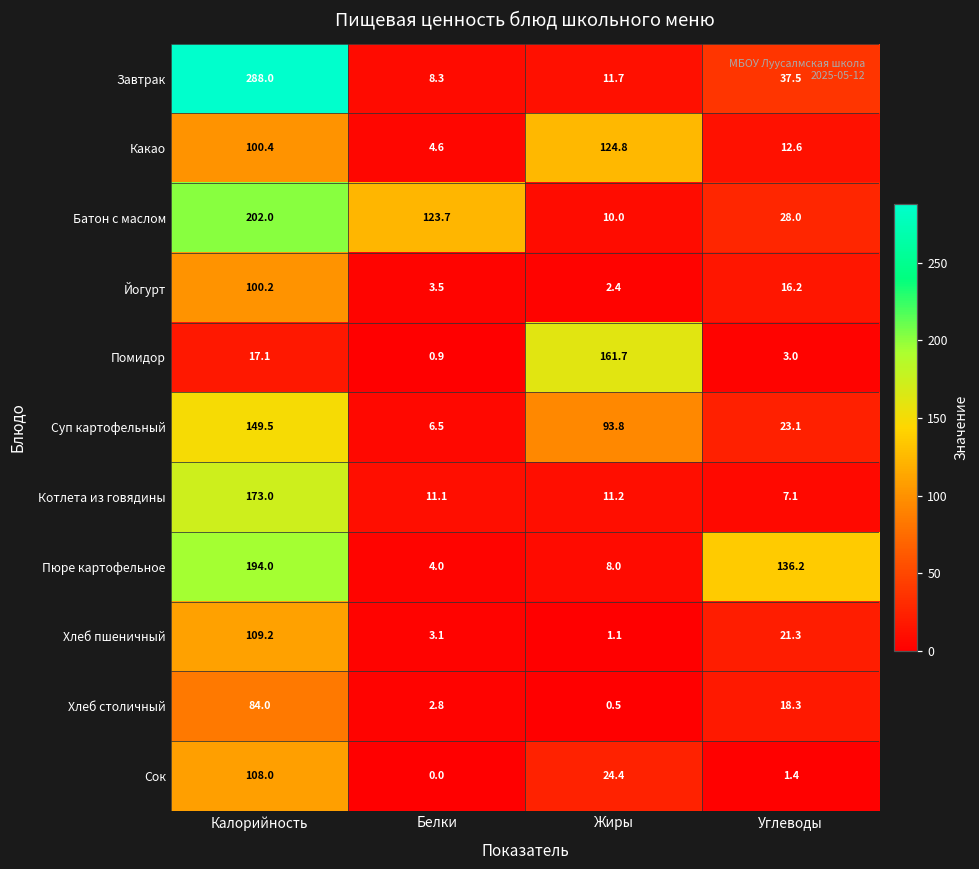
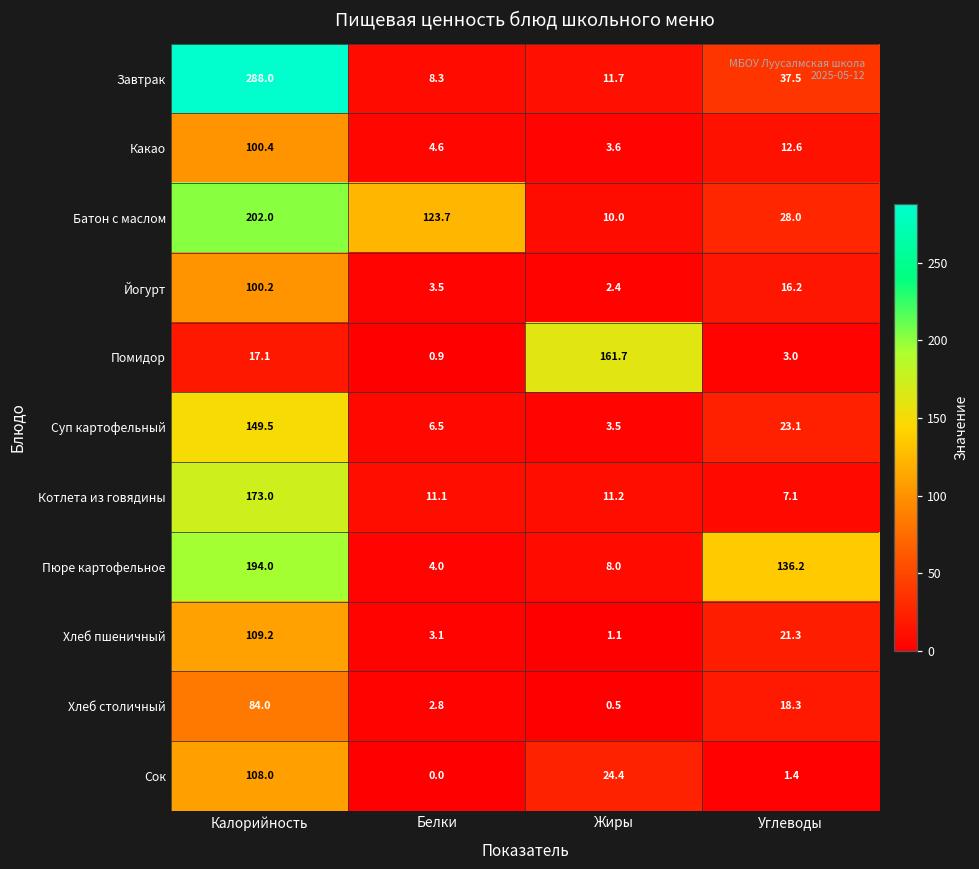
  {
    "Завтрак": {
      "Калорийность": 288.0,
      "Белки": 8.3,
      "Жиры": 11.7
    },
    "Какао": {
      "Калорийность": 100.4,
      "Белки": 4.6,
-     "Жиры": 124.8,
+     "Жиры": 3.6,
      "Углеводы": 12.6
    },
    "Батон с маслом": {
      "Калорийность": 202.0,
      "Белки": 123.7,
      "Жиры": 10.0,
      "Углеводы": 28.0
    },
    "Йогурт": {
      "Калорийность": 100.2,
      "Белки": 3.5,
      "Жиры": 2.4,
      "Углеводы": 16.2
    },
    "Помидор": {
      "Калорийность": 17.1,
      "Белки": 0.9,
      "Жиры": 161.7,
      "Углеводы": 3.0
    },
    "Суп картофельный": {
      "Калорийность": 149.5,
      "Белки": 6.5,
-     "Жиры": 93.8,
+     "Жиры": 3.5,
      "Углеводы": 23.1
    },
    "Котлета из говядины": {
      "Калорийность": 173.0,
      "Белки": 11.1,
      "Жиры": 11.2,
      "Углеводы": 7.1
    },
    "Пюре картофельное": {
      "Калорийность": 194.0,
      "Белки": 4.0,
      "Жиры": 8.0,
      "Углеводы": 136.2
    },
    "Хлеб пшеничный": {
      "Калорийность": 109.2,
      "Белки": 3.1,
      "Жиры": 1.1,
      "Углеводы": 21.3
    },
    "Хлеб столичный": {
      "Калорийность": 84.0,
      "Белки": 2.8,
      "Жиры": 0.5,
      "Углеводы": 18.3
    },
    "Сок": {
      "Калорийность": 108.0,
      "Белки": 0.0,
      "Жиры": 24.4,
      "Углеводы": 1.4
    }
  }
